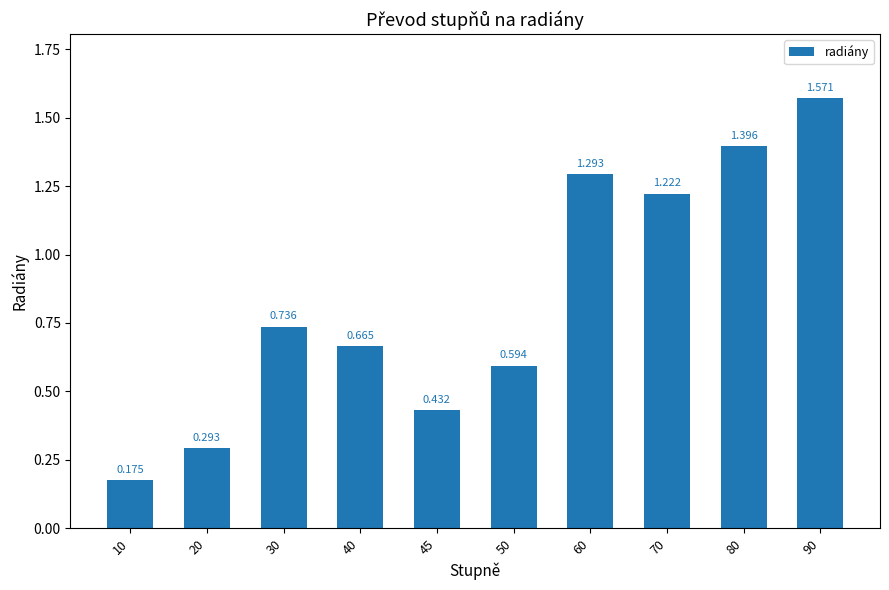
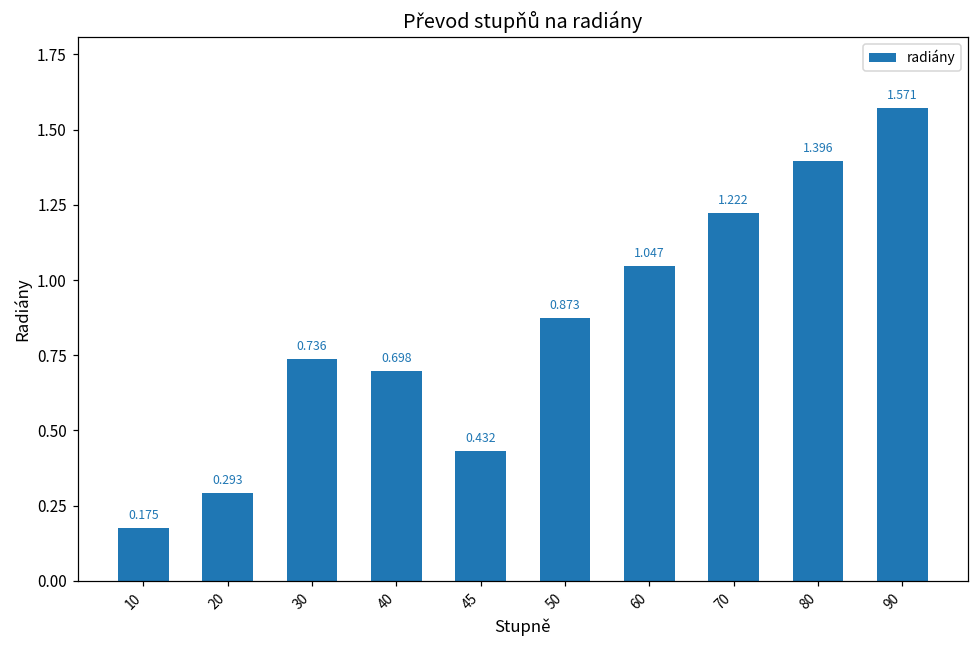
  {
    "10": 0.175,
    "20": 0.293,
    "30": 0.736,
-   "40": 0.665,
+   "40": 0.698,
    "45": 0.432,
-   "50": 0.594,
-   "60": 1.293,
+   "50": 0.873,
+   "60": 1.047,
    "70": 1.222,
    "80": 1.396,
    "90": 1.571
  }
